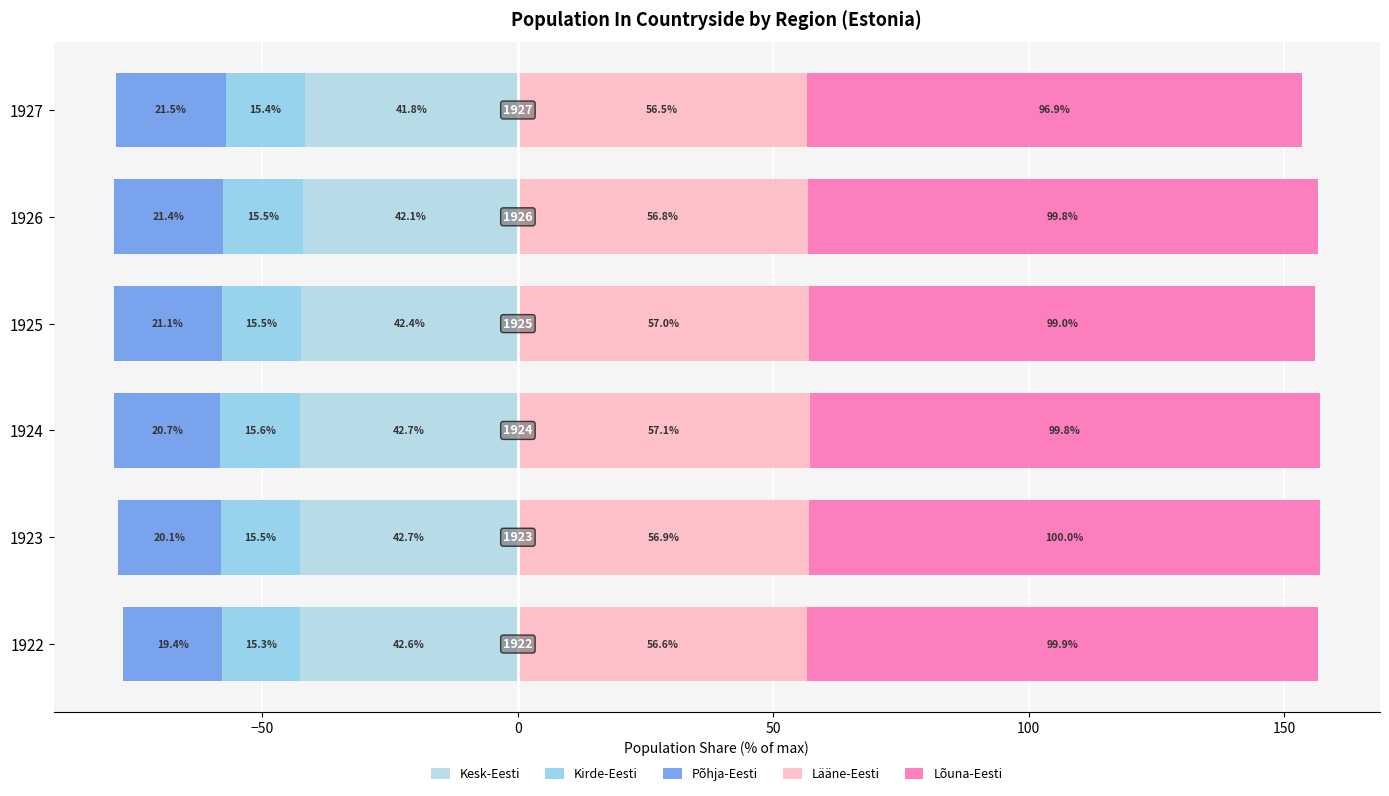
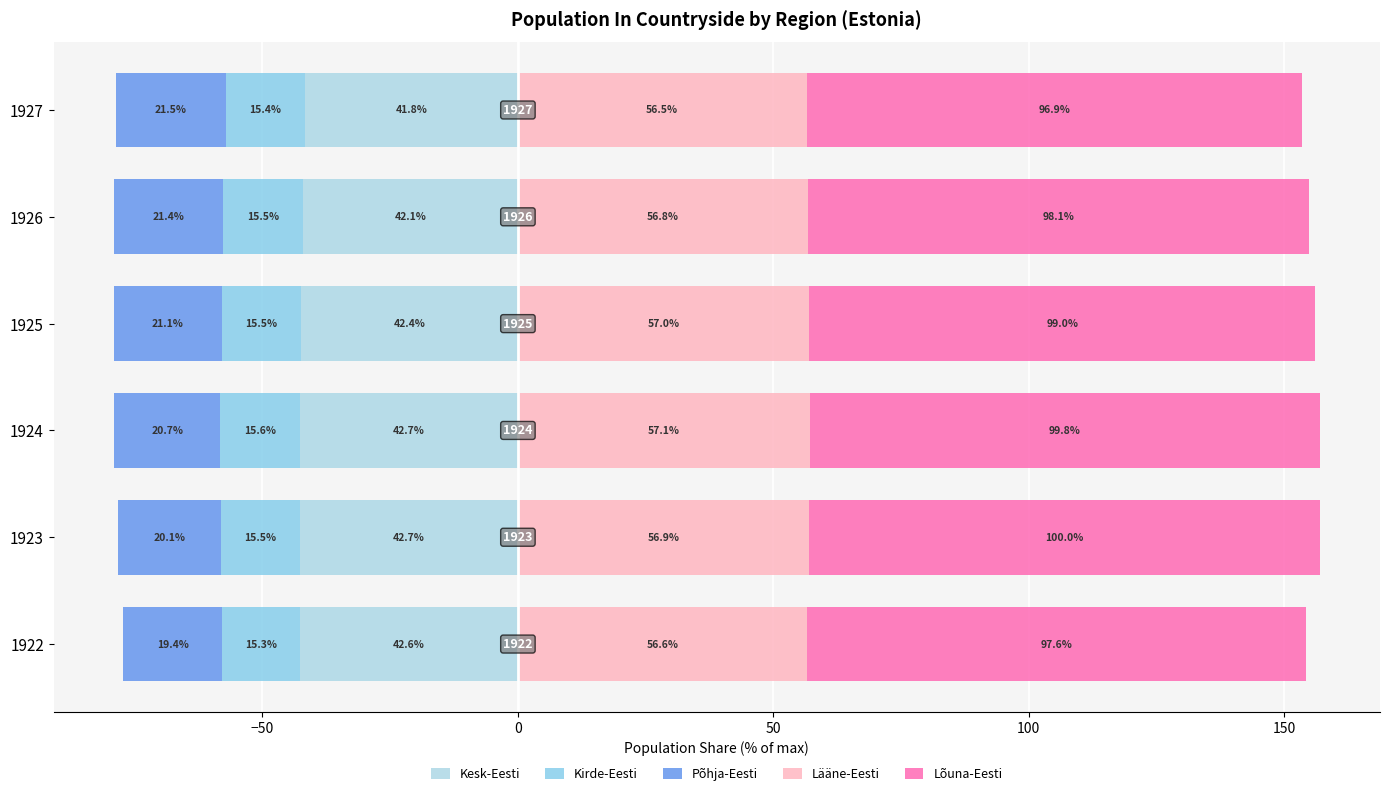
  {
    "Lääne-Eesti": {
      "1927": "56.5%",
      "1926": "56.8%",
      "1925": "57.0%",
      "1924": "57.1%",
      "1923": "56.9%",
      "1922": "56.6%"
    },
    "Lõuna-Eesti": {
      "1927": "96.9%",
-     "1926": "99.8%",
+     "1926": "98.1%",
      "1925": "99.0%",
      "1924": "99.8%",
      "1923": "100.0%",
-     "1922": "99.9%"
+     "1922": "97.6%"
    }
  }
